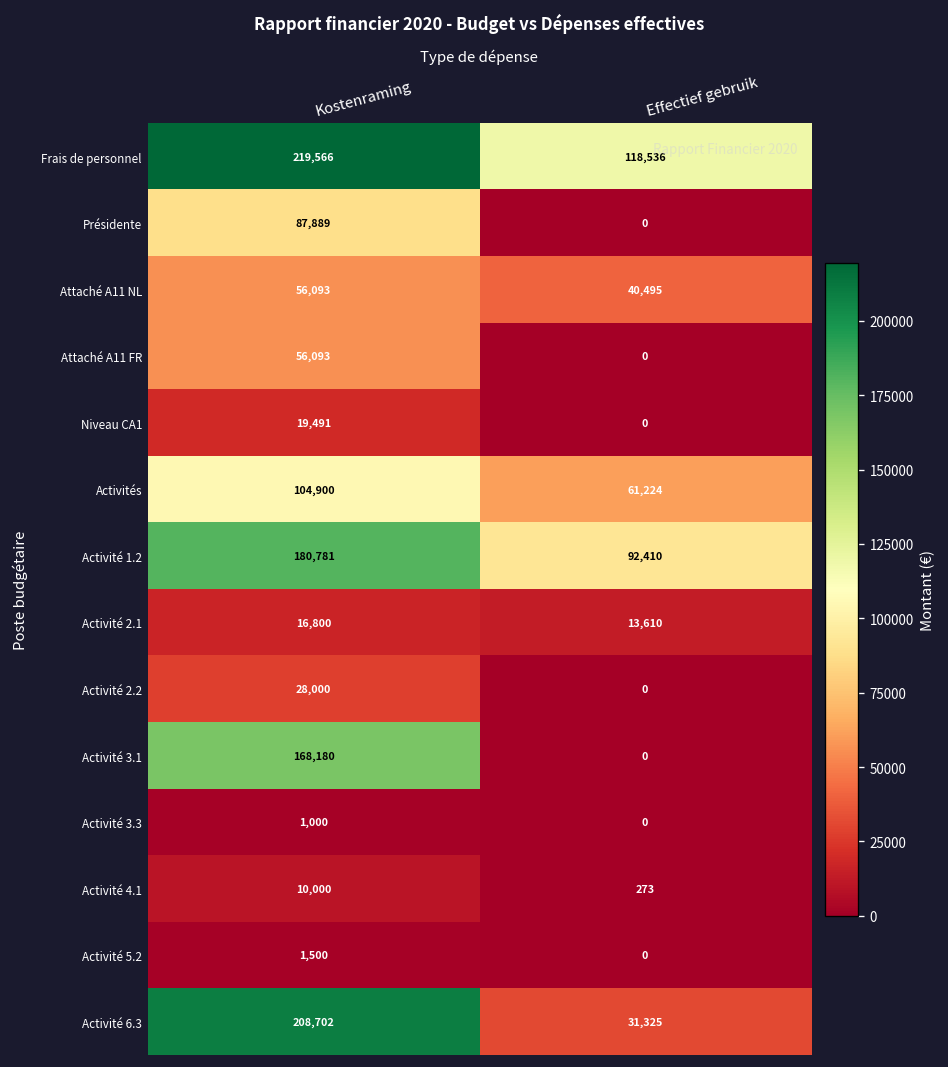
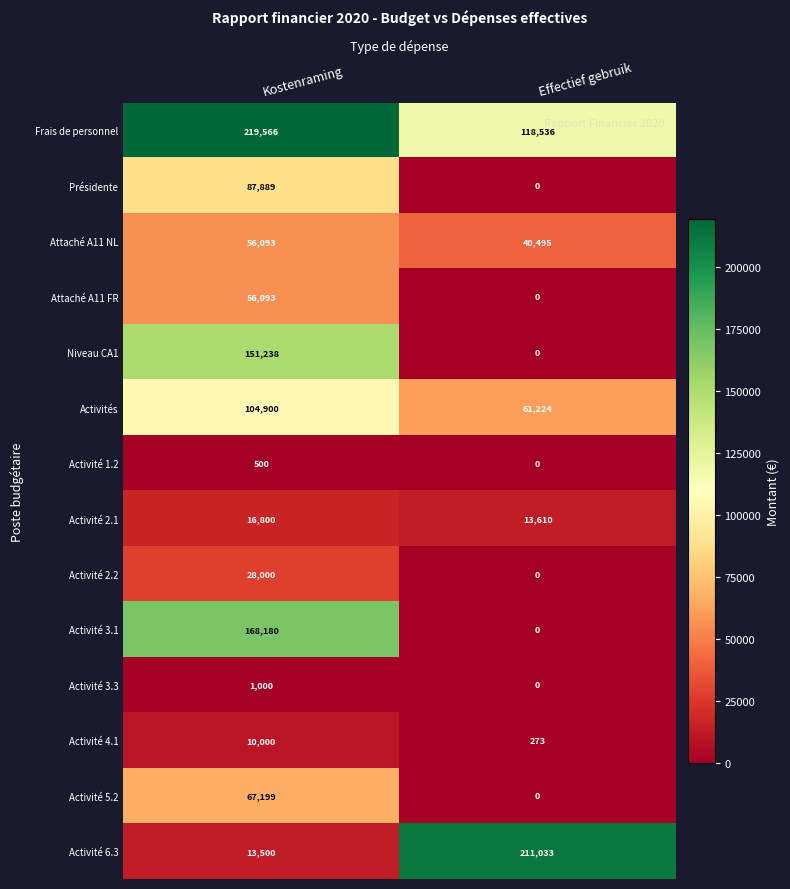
  {
    "Frais de personnel": {
      "Kostenraming": "219,566",
      "Effectief gebruik": "118,536"
    },
    "Présidente": {
      "Kostenraming": "87,889",
      "Effectief gebruik": "0"
    },
    "Attaché A11 NL": {
      "Kostenraming": "56,093",
      "Effectief gebruik": "40,495"
    },
    "Attaché A11 FR": {
      "Kostenraming": "56,093",
      "Effectief gebruik": "0"
    },
    "Niveau CA1": {
-     "Kostenraming": "19,491",
+     "Kostenraming": "151,238",
      "Effectief gebruik": "0"
    },
    "Activités": {
      "Kostenraming": "104,900",
      "Effectief gebruik": "61,224"
    },
    "Activité 1.2": {
-     "Kostenraming": "180,781",
-     "Effectief gebruik": "92,410"
+     "Kostenraming": "500",
+     "Effectief gebruik": "0"
    },
    "Activité 2.1": {
      "Kostenraming": "16,800",
      "Effectief gebruik": "13,610"
    },
    "Activité 2.2": {
      "Kostenraming": "28,000",
      "Effectief gebruik": "0"
    },
    "Activité 3.1": {
      "Kostenraming": "168,180",
      "Effectief gebruik": "0"
    },
    "Activité 3.3": {
      "Kostenraming": "1,000",
      "Effectief gebruik": "0"
    },
    "Activité 4.1": {
      "Kostenraming": "10,000",
      "Effectief gebruik": "273"
    },
    "Activité 5.2": {
-     "Kostenraming": "1,500",
+     "Kostenraming": "67,199",
      "Effectief gebruik": "0"
    },
    "Activité 6.3": {
-     "Kostenraming": "208,702",
-     "Effectief gebruik": "31,325"
+     "Kostenraming": "13,500",
+     "Effectief gebruik": "211,033"
    }
  }
